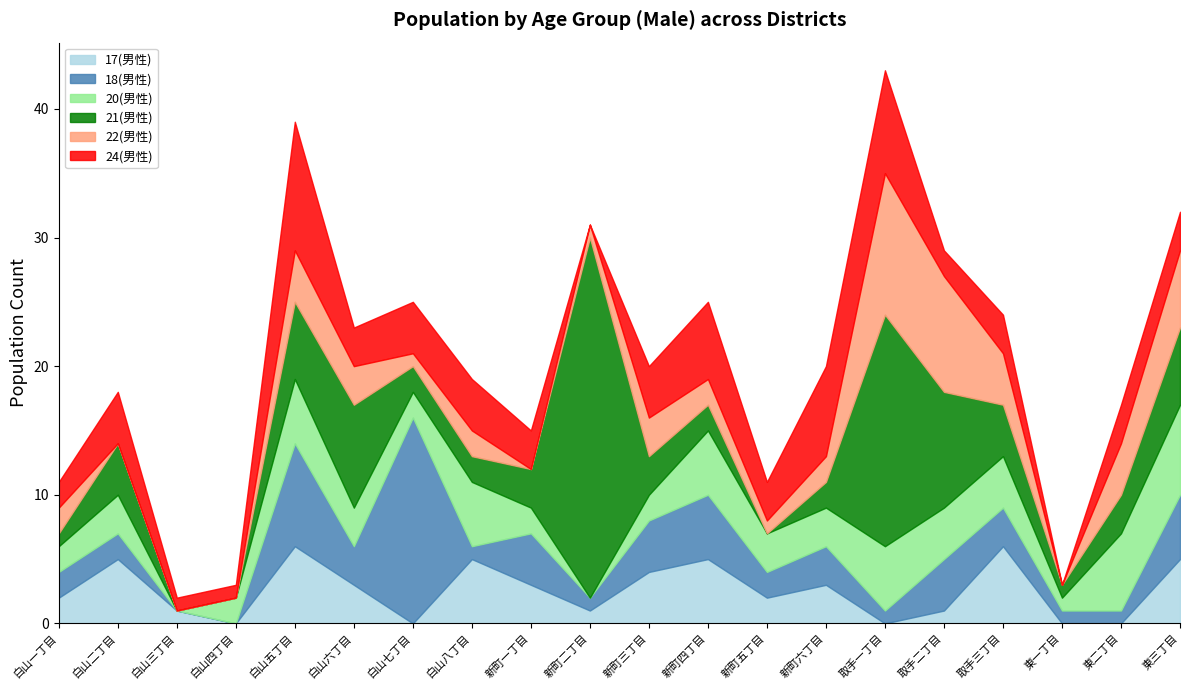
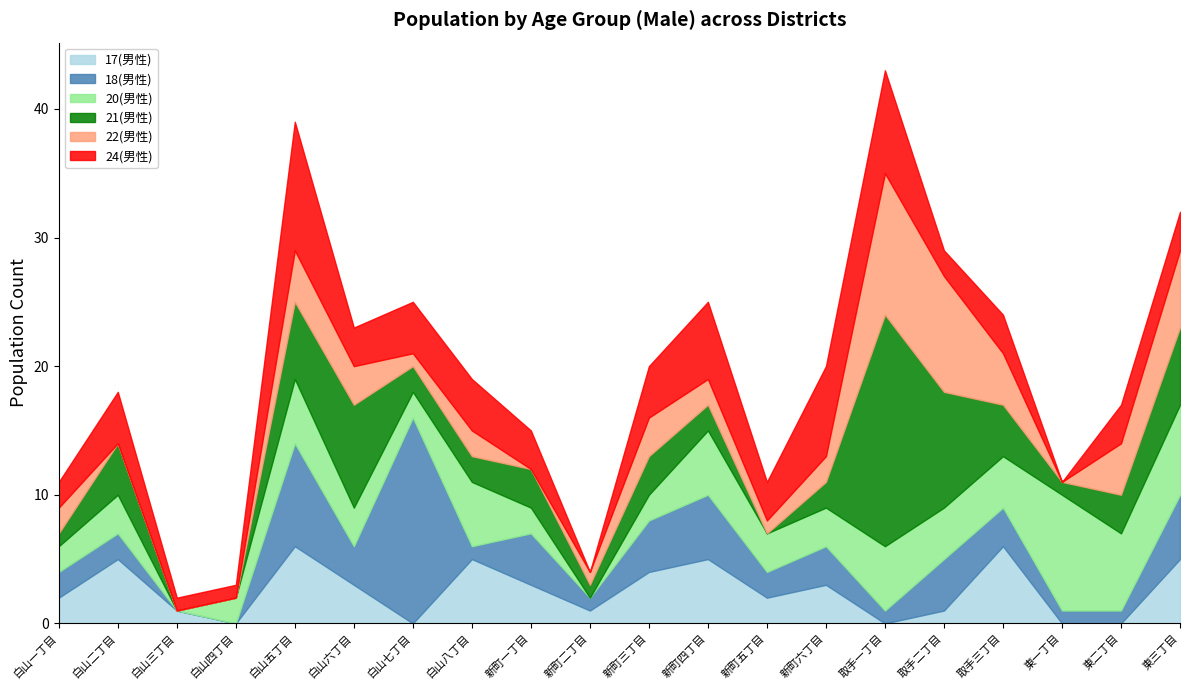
  {
    "17(男性)": {
      "白山一丁目": 2,
      "白山二丁目": 5,
      "白山五丁目": 6,
      "白山六丁目": 3,
      "白山七丁目": 0,
      "白山八丁目": 5,
      "新町一丁目": 3,
      "新町二丁目": 1,
      "新町三丁目": 4,
      "新町四丁目": 5,
      "新町五丁目": 2,
      "新町六丁目": 3,
      "取手一丁目": 0,
      "取手二丁目": 1,
      "取手三丁目": 6,
      "東一丁目": 0,
      "東二丁目": 0,
      "東三丁目": 5
    },
    "18(男性)": {
      "白山一丁目": 2,
      "白山二丁目": 2,
      "白山五丁目": 8,
      "白山六丁目": 3,
      "白山七丁目": 16,
      "白山八丁目": 1,
      "新町一丁目": 4,
      "新町三丁目": 4,
      "新町四丁目": 5,
      "新町五丁目": 2,
      "新町六丁目": 3,
      "取手一丁目": 1,
      "取手二丁目": 4,
      "取手三丁目": 3,
      "東一丁目": 1,
      "東二丁目": 1,
      "東三丁目": 5
    },
    "20(男性)": {
      "白山一丁目": 2,
      "白山二丁目": 3,
      "白山五丁目": 5,
      "白山六丁目": 3,
      "白山七丁目": 2,
      "白山八丁目": 5,
      "新町一丁目": 2,
      "新町三丁目": 2,
      "新町四丁目": 5,
      "新町六丁目": 3,
      "取手一丁目": 5,
      "取手二丁目": 4,
      "取手三丁目": 4,
-     "東一丁目": 1,
+     "東一丁目": 9,
      "東二丁目": 6,
      "東三丁目": 7
    },
    "21(男性)": {
      "白山一丁目": 1,
      "白山五丁目": 6,
      "白山六丁目": 8,
      "白山七丁目": 2,
      "白山八丁目": 2,
-     "新町二丁目": 28,
+     "新町二丁目": 1,
      "新町三丁目": 3,
      "新町四丁目": 2,
      "新町六丁目": 2,
      "取手一丁目": 18,
      "取手二丁目": 9,
      "取手三丁目": 4,
      "東二丁目": 3,
      "東三丁目": 6
    },
    "22(男性)": {
      "白山一丁目": 2,
      "白山五丁目": 4,
      "白山六丁目": 3,
      "白山七丁目": 1,
      "白山八丁目": 2,
      "新町三丁目": 3,
      "新町四丁目": 2,
      "新町五丁目": 1,
      "新町六丁目": 2,
      "取手一丁目": 11,
      "取手二丁目": 9,
      "取手三丁目": 4,
      "東二丁目": 4,
      "東三丁目": 6
    },
    "24(男性)": {
      "白山一丁目": 2,
      "白山二丁目": 4,
      "白山三丁目": 1,
      "白山四丁目": 1,
      "白山五丁目": 10,
      "白山六丁目": 3,
      "白山七丁目": 4,
      "白山八丁目": 4,
      "新町一丁目": 3,
      "新町三丁目": 4,
      "新町四丁目": 6,
      "新町五丁目": 3,
      "新町六丁目": 7,
      "取手一丁目": 8,
      "取手二丁目": 2,
      "取手三丁目": 3,
      "東二丁目": 3,
      "東三丁目": 3
    }
  }
